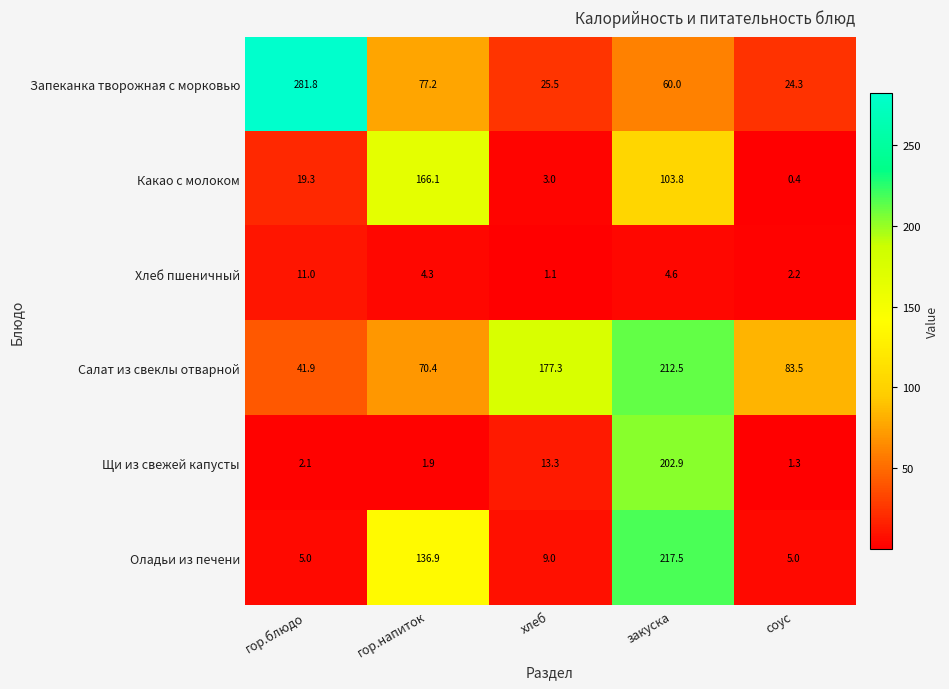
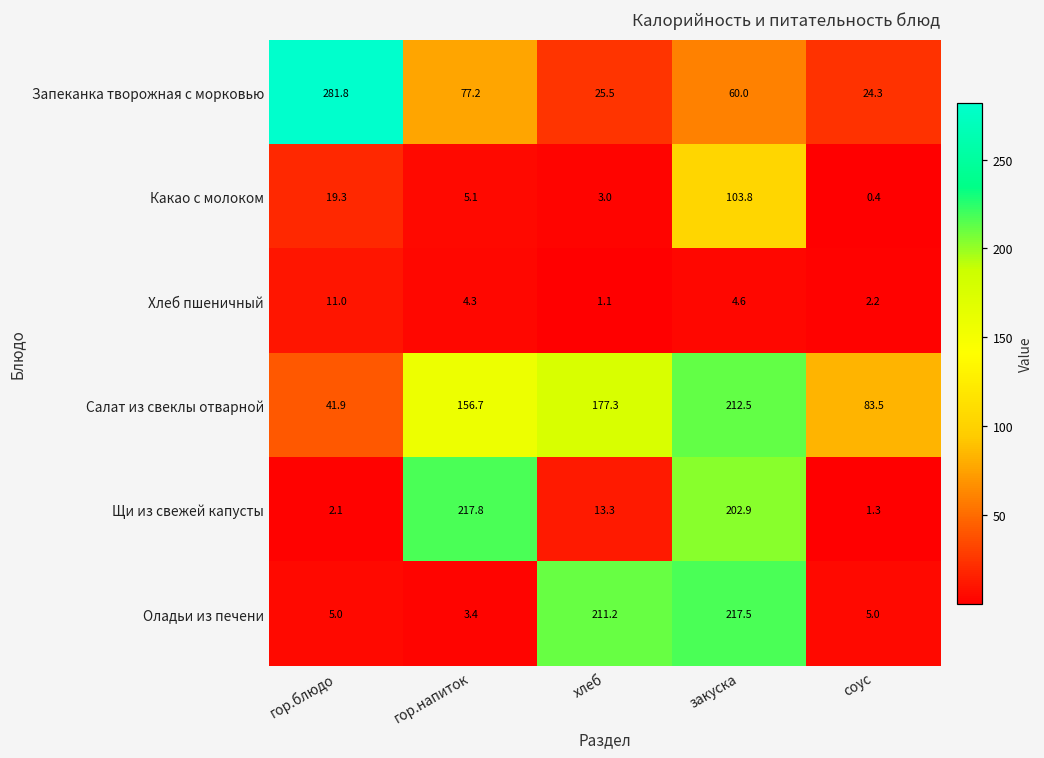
  {
    "Запеканка творожная с морковью": {
      "гор.блюдо": 281.8,
      "гор.напиток": 77.2,
      "хлеб": 25.5,
      "закуска": 60.0,
      "соус": 24.3
    },
    "Какао с молоком": {
      "гор.блюдо": 19.3,
-     "гор.напиток": 166.1,
+     "гор.напиток": 5.1,
      "хлеб": 3.0,
      "закуска": 103.8,
      "соус": 0.4
    },
    "Хлеб пшеничный": {
      "гор.блюдо": 11.0,
      "гор.напиток": 4.3,
      "хлеб": 1.1,
      "закуска": 4.6,
      "соус": 2.2
    },
    "Салат из свеклы отварной": {
      "гор.блюдо": 41.9,
-     "гор.напиток": 70.4,
+     "гор.напиток": 156.7,
      "хлеб": 177.3,
      "закуска": 212.5,
      "соус": 83.5
    },
    "Щи из свежей капусты": {
      "гор.блюдо": 2.1,
-     "гор.напиток": 1.9,
+     "гор.напиток": 217.8,
      "хлеб": 13.3,
      "закуска": 202.9,
      "соус": 1.3
    },
    "Оладьи из печени": {
      "гор.блюдо": 5.0,
-     "гор.напиток": 136.9,
-     "хлеб": 9.0,
+     "гор.напиток": 3.4,
+     "хлеб": 211.2,
      "закуска": 217.5,
      "соус": 5.0
    }
  }
